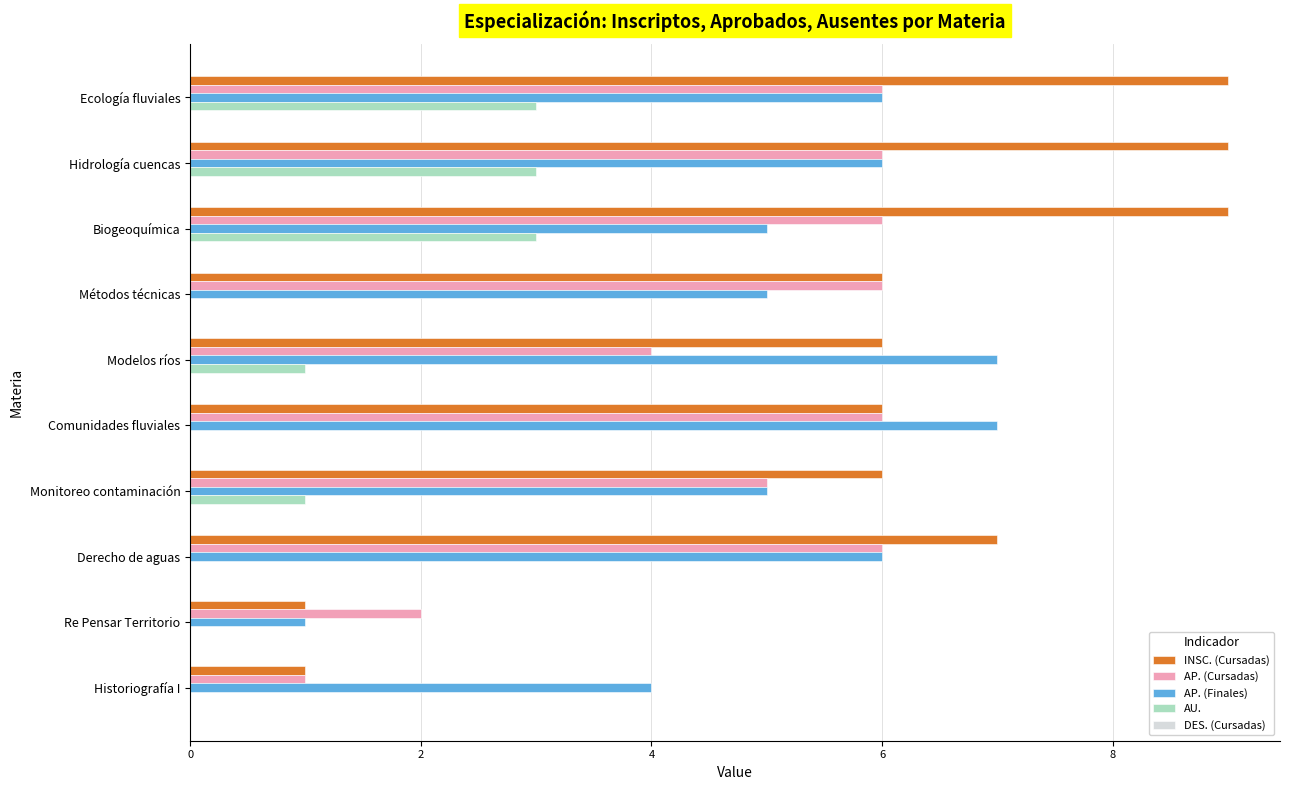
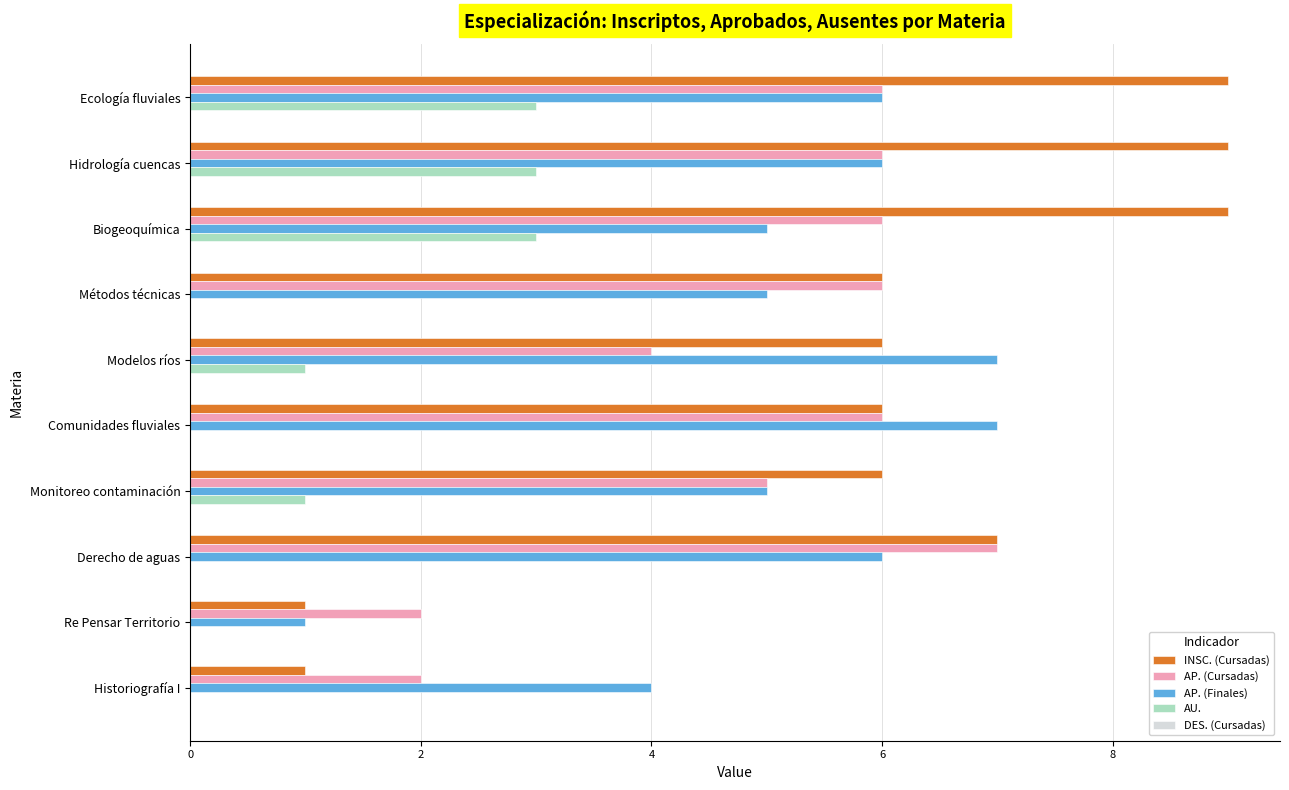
  {
    "INSC. (Cursadas)": {
      "Ecología fluviales": 9,
      "Hidrología cuencas": 9,
      "Biogeoquímica": 9,
      "Métodos técnicas": 6,
      "Modelos ríos": 6,
      "Comunidades fluviales": 6,
      "Monitoreo contaminación": 6,
      "Derecho de aguas": 7,
      "Re Pensar Territorio": 1,
      "Historiografía I": 1
    },
    "AP. (Cursadas)": {
      "Ecología fluviales": 6,
      "Hidrología cuencas": 6,
      "Biogeoquímica": 6,
      "Métodos técnicas": 6,
      "Modelos ríos": 4,
      "Comunidades fluviales": 6,
      "Monitoreo contaminación": 5,
-     "Derecho de aguas": 6,
+     "Derecho de aguas": 7,
      "Re Pensar Territorio": 2,
-     "Historiografía I": 1
+     "Historiografía I": 2
    },
    "AP. (Finales)": {
      "Ecología fluviales": 6,
      "Hidrología cuencas": 6,
      "Biogeoquímica": 5,
      "Métodos técnicas": 5,
      "Modelos ríos": 7,
      "Comunidades fluviales": 7,
      "Monitoreo contaminación": 5,
      "Derecho de aguas": 6,
      "Re Pensar Territorio": 1,
      "Historiografía I": 4
    }
  }
